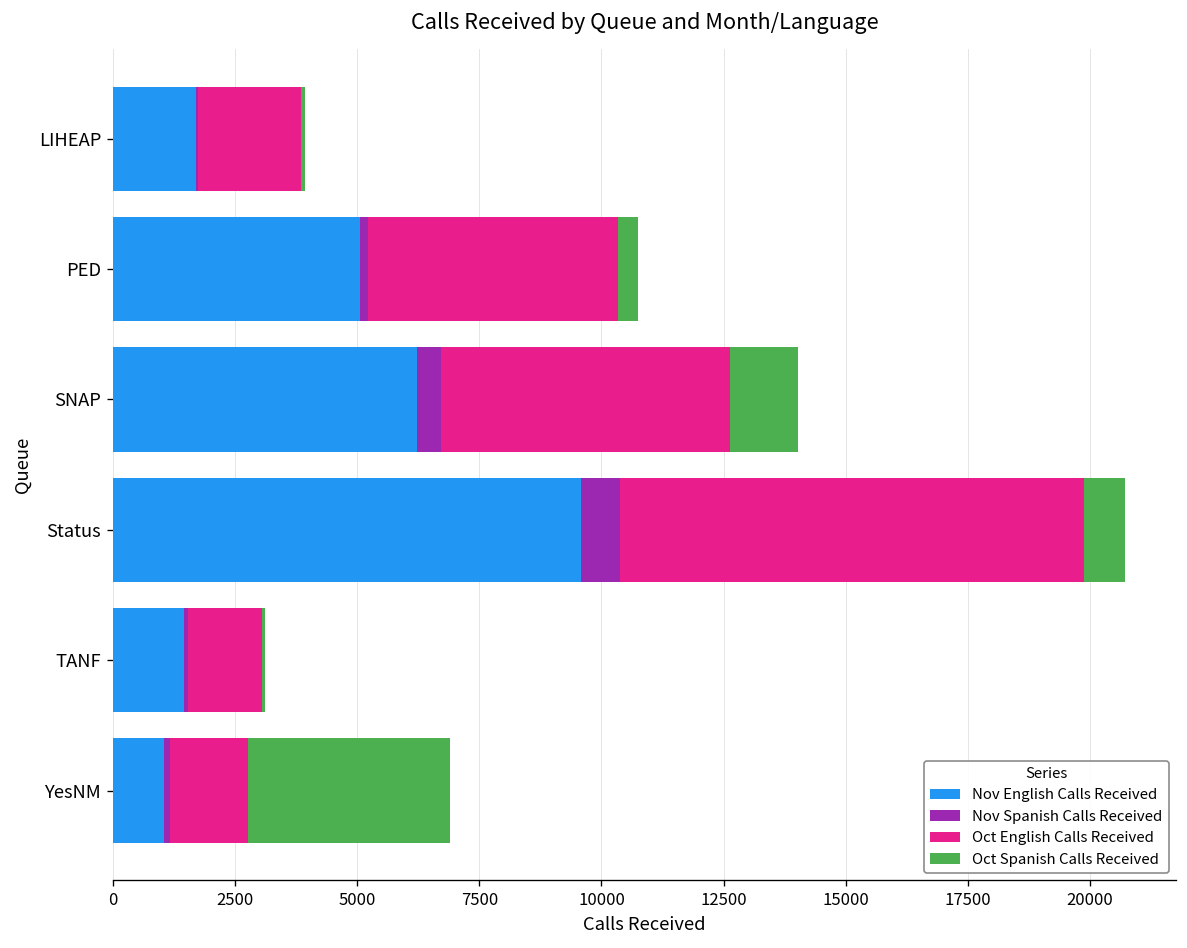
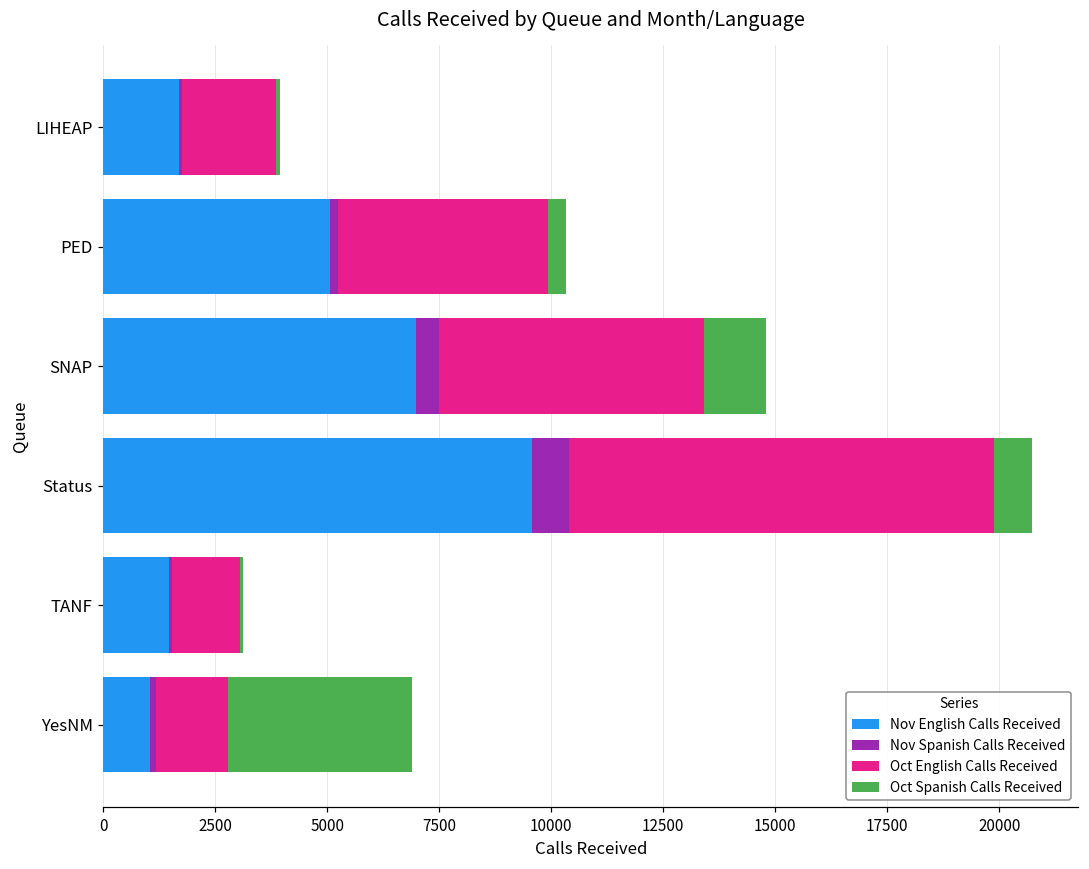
  {
    "Nov English Calls Received": {
      "LIHEAP": 1700,
      "PED": 5100,
-     "SNAP": 6200,
+     "SNAP": 7000,
      "Status": 9600,
      "TANF": 1500,
      "YesNM": 1000
    },
    "Nov Spanish Calls Received": {
      "PED": 200,
      "SNAP": 500,
      "Status": 800,
      "TANF": 100,
      "YesNM": 100
    },
    "Oct English Calls Received": {
      "LIHEAP": 2100,
-     "PED": 5100,
+     "PED": 4700,
      "SNAP": 5900,
      "Status": 9500,
      "TANF": 1500,
      "YesNM": 1600
    },
    "Oct Spanish Calls Received": {
      "LIHEAP": 100,
      "PED": 400,
      "SNAP": 1400,
      "Status": 800,
      "YesNM": 4100
    }
  }
